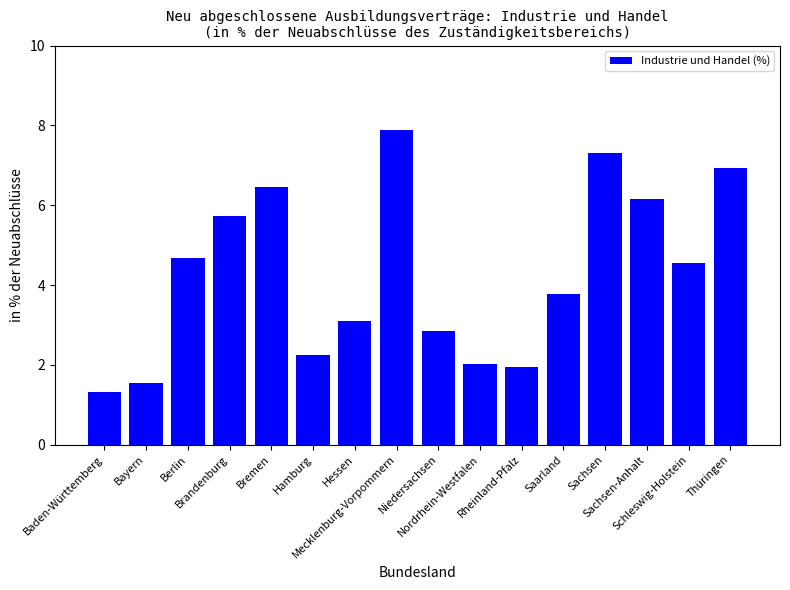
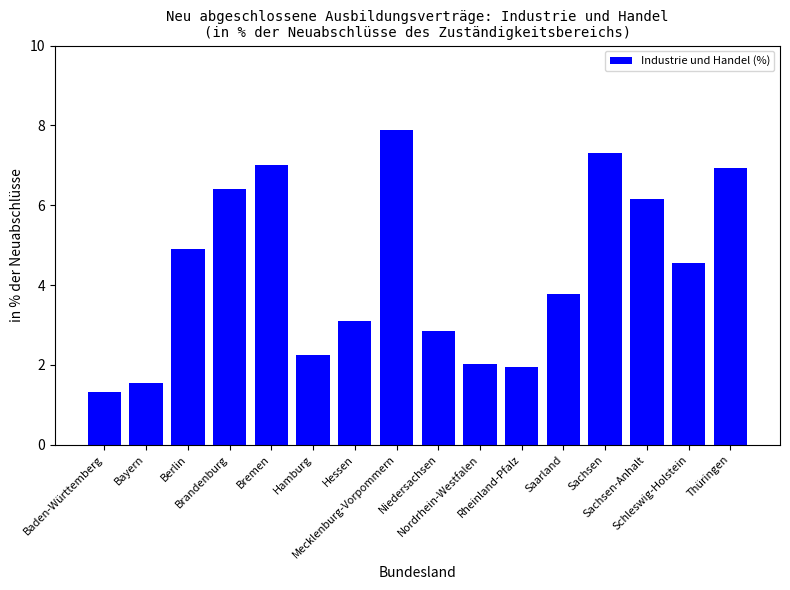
  {
    "Baden-Württemberg": 1.3,
    "Bayern": 1.6,
-   "Berlin": 4.7,
-   "Brandenburg": 5.7,
-   "Bremen": 6.5,
+   "Berlin": 4.9,
+   "Brandenburg": 6.4,
+   "Bremen": 7.0,
    "Hamburg": 2.3,
    "Hessen": 3.1,
    "Mecklenburg-Vorpommern": 7.9,
    "Niedersachsen": 2.9,
    "Nordrhein-Westfalen": 2.0,
    "Rheinland-Pfalz": 1.9,
    "Saarland": 3.8,
    "Sachsen": 7.3,
    "Sachsen-Anhalt": 6.2,
    "Schleswig-Holstein": 4.6,
    "Thüringen": 6.9
  }
